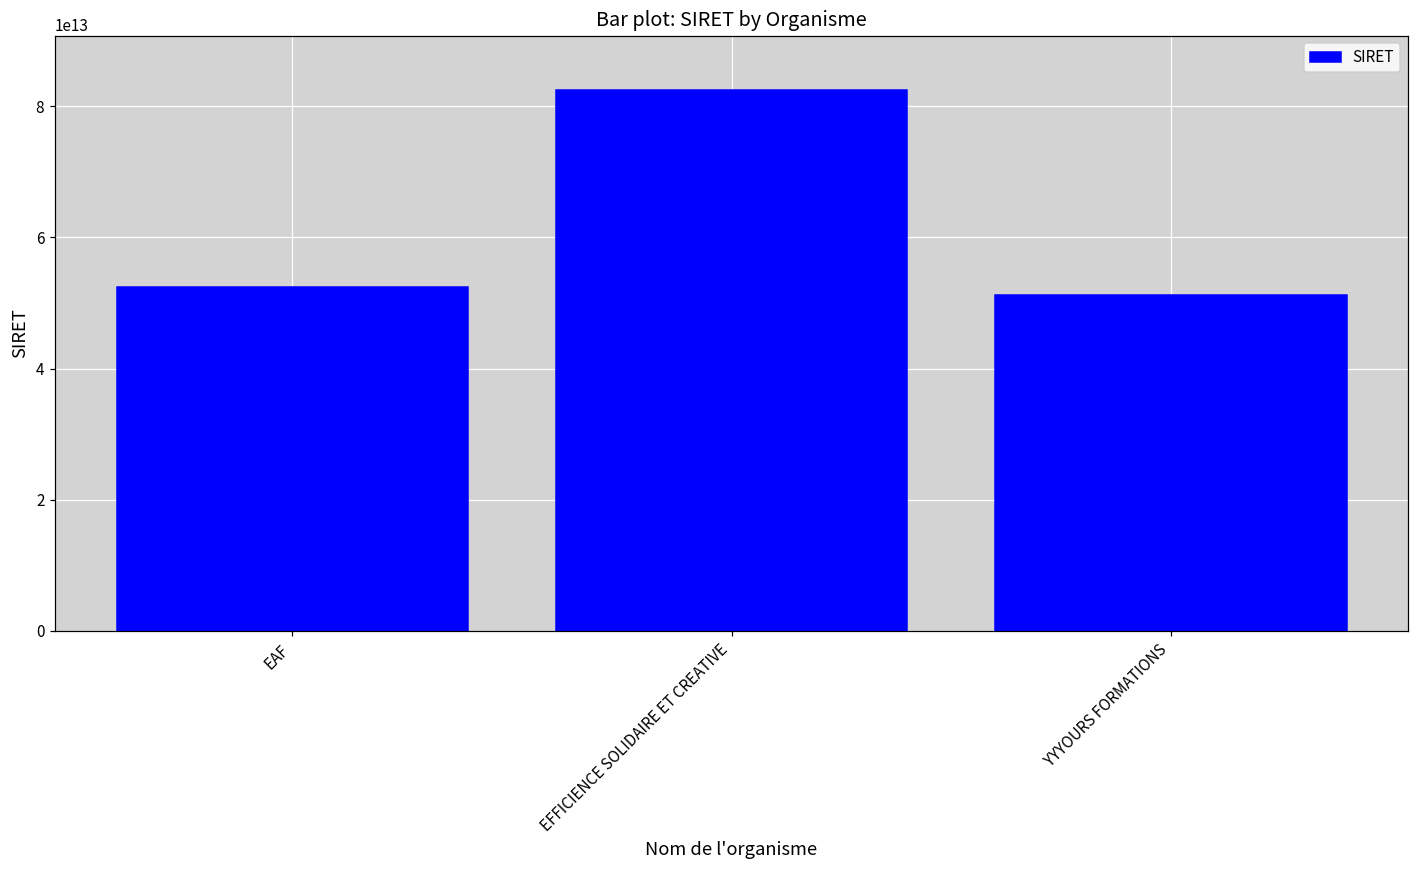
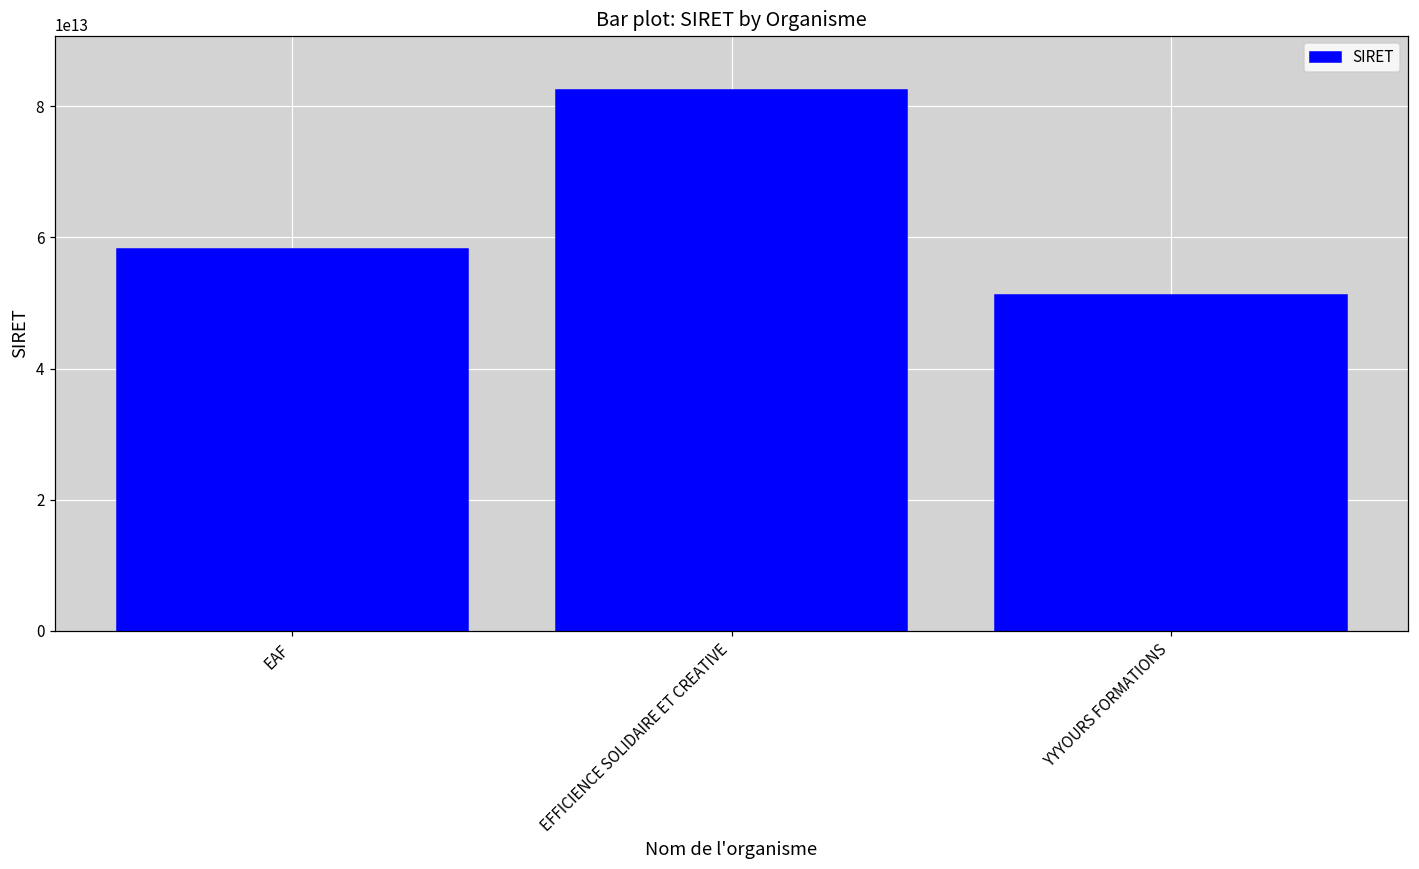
  {
-   "EAF": 52000000000000,
+   "EAF": 58000000000000,
    "EFFICIENCE SOLIDAIRE ET CREATIVE": 83000000000000,
    "YYYOURS FORMATIONS": 51000000000000
  }
